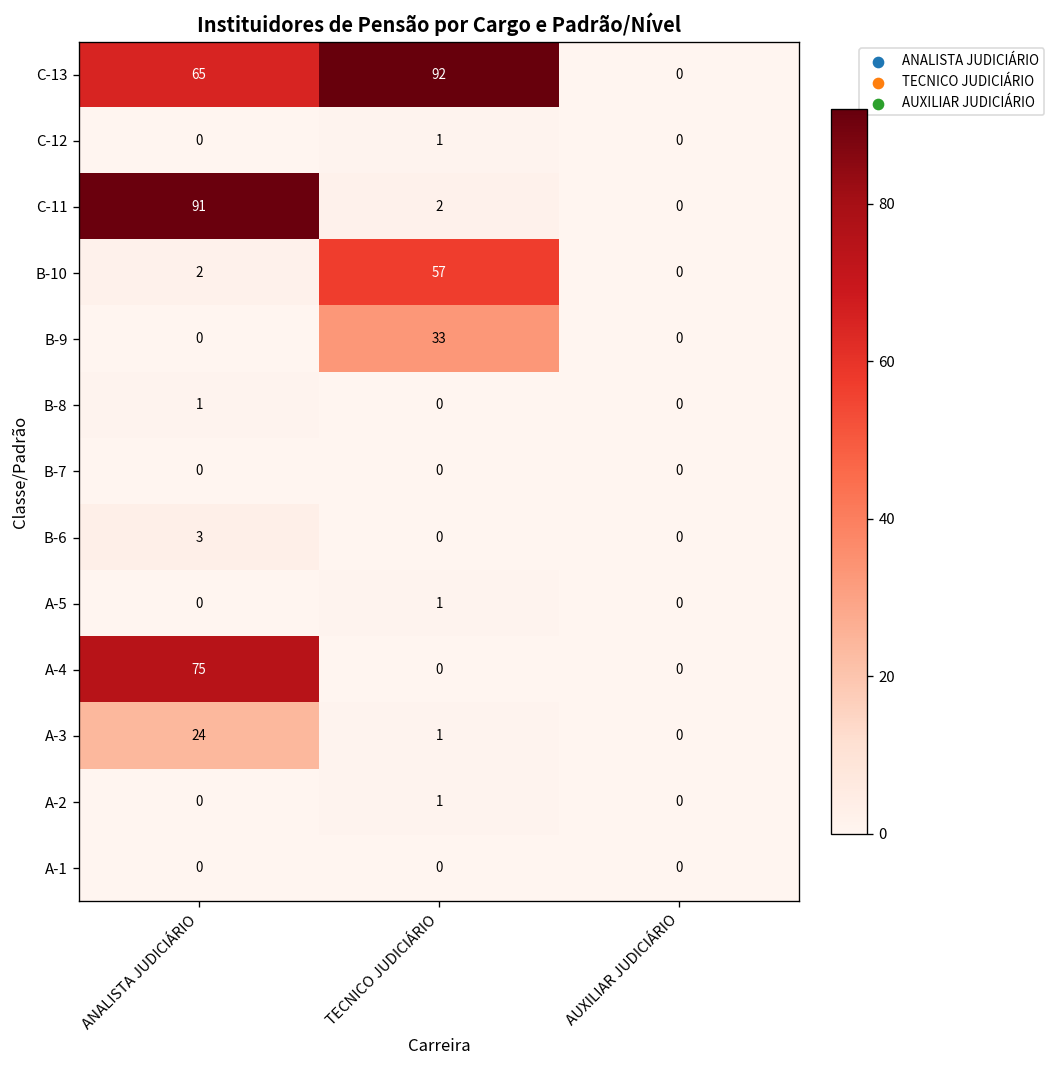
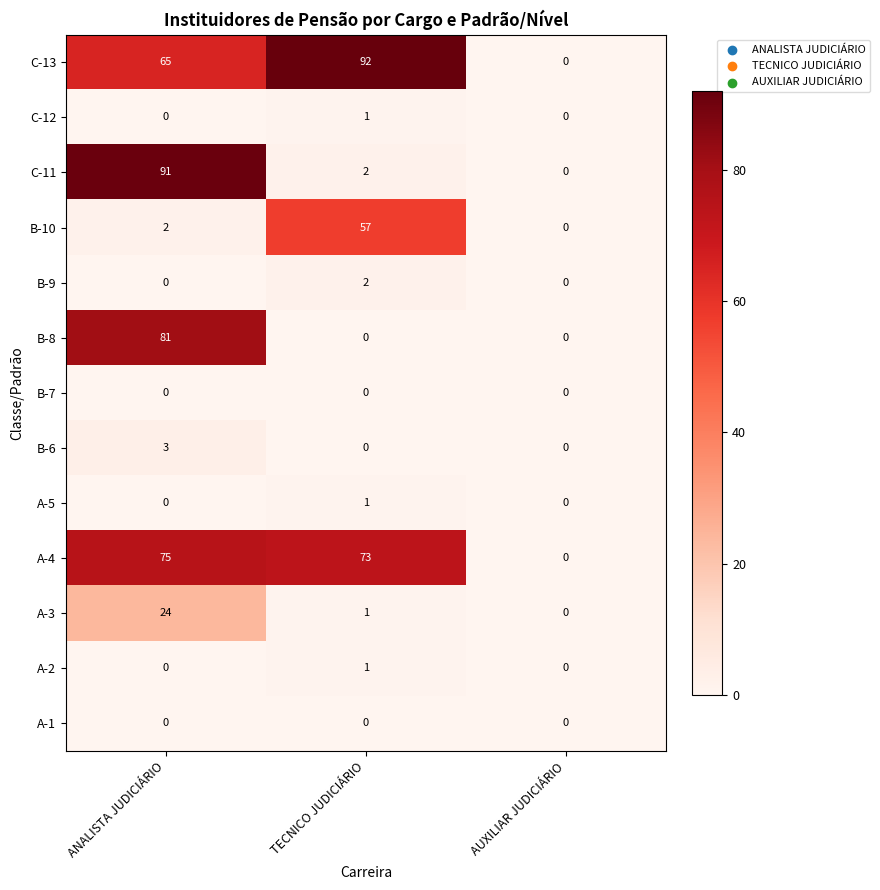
  {
    "C-13": {
      "ANALISTA JUDICIÁRIO": 65,
      "TECNICO JUDICIÁRIO": 92,
      "AUXILIAR JUDICIÁRIO": 0
    },
    "C-12": {
      "ANALISTA JUDICIÁRIO": 0,
      "TECNICO JUDICIÁRIO": 1,
      "AUXILIAR JUDICIÁRIO": 0
    },
    "C-11": {
      "ANALISTA JUDICIÁRIO": 91,
      "TECNICO JUDICIÁRIO": 2,
      "AUXILIAR JUDICIÁRIO": 0
    },
    "B-10": {
      "ANALISTA JUDICIÁRIO": 2,
      "TECNICO JUDICIÁRIO": 57,
      "AUXILIAR JUDICIÁRIO": 0
    },
    "B-9": {
      "ANALISTA JUDICIÁRIO": 0,
-     "TECNICO JUDICIÁRIO": 33,
+     "TECNICO JUDICIÁRIO": 2,
      "AUXILIAR JUDICIÁRIO": 0
    },
    "B-8": {
-     "ANALISTA JUDICIÁRIO": 1,
+     "ANALISTA JUDICIÁRIO": 81,
      "TECNICO JUDICIÁRIO": 0,
      "AUXILIAR JUDICIÁRIO": 0
    },
    "B-7": {
      "ANALISTA JUDICIÁRIO": 0,
      "TECNICO JUDICIÁRIO": 0,
      "AUXILIAR JUDICIÁRIO": 0
    },
    "B-6": {
      "ANALISTA JUDICIÁRIO": 3,
      "TECNICO JUDICIÁRIO": 0,
      "AUXILIAR JUDICIÁRIO": 0
    },
    "A-5": {
      "ANALISTA JUDICIÁRIO": 0,
      "TECNICO JUDICIÁRIO": 1,
      "AUXILIAR JUDICIÁRIO": 0
    },
    "A-4": {
      "ANALISTA JUDICIÁRIO": 75,
-     "TECNICO JUDICIÁRIO": 0,
+     "TECNICO JUDICIÁRIO": 73,
      "AUXILIAR JUDICIÁRIO": 0
    },
    "A-3": {
      "ANALISTA JUDICIÁRIO": 24,
      "TECNICO JUDICIÁRIO": 1,
      "AUXILIAR JUDICIÁRIO": 0
    },
    "A-2": {
      "ANALISTA JUDICIÁRIO": 0,
      "TECNICO JUDICIÁRIO": 1,
      "AUXILIAR JUDICIÁRIO": 0
    },
    "A-1": {
      "ANALISTA JUDICIÁRIO": 0,
      "TECNICO JUDICIÁRIO": 0,
      "AUXILIAR JUDICIÁRIO": 0
    }
  }
